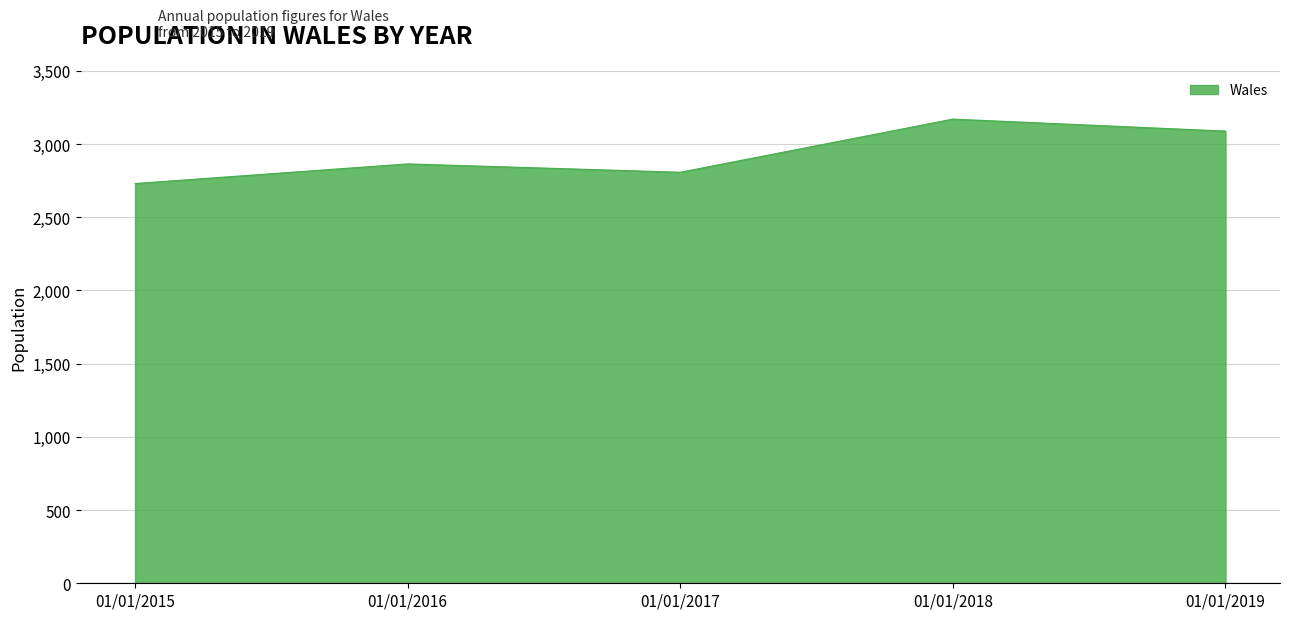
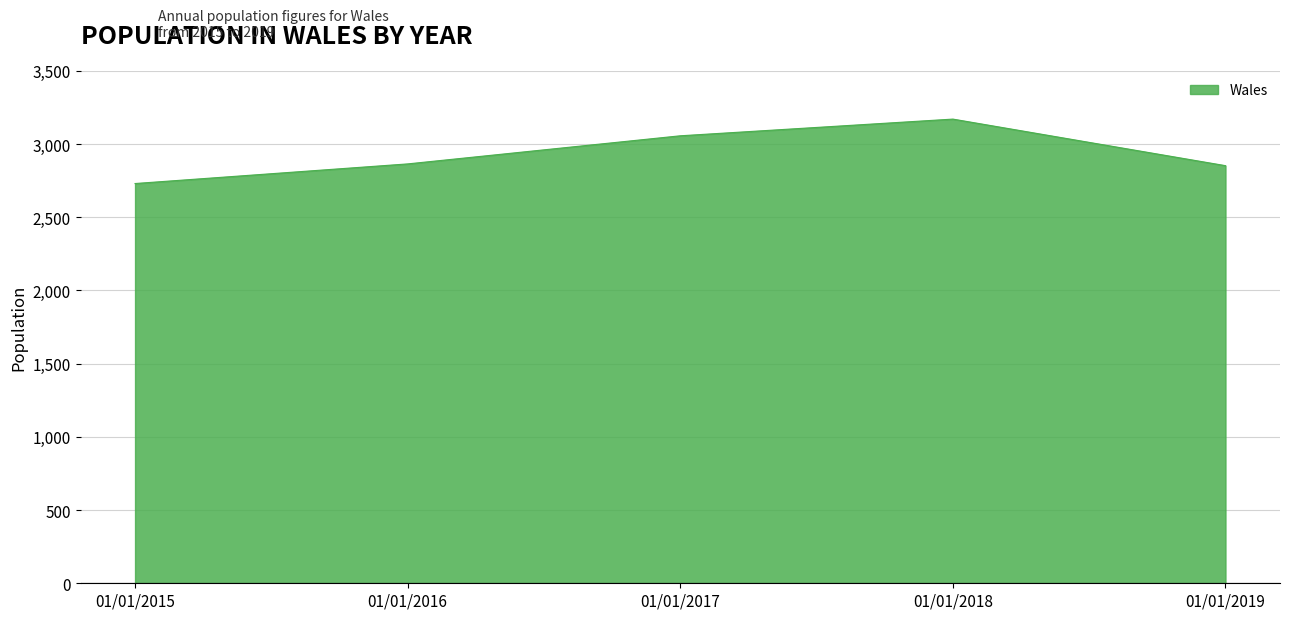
  {
    "01/01/2015": "2,730",
    "01/01/2016": "2,860",
-   "01/01/2017": "2,810",
+   "01/01/2017": "3,060",
    "01/01/2018": "3,170",
-   "01/01/2019": "3,090"
+   "01/01/2019": "2,850"
  }
